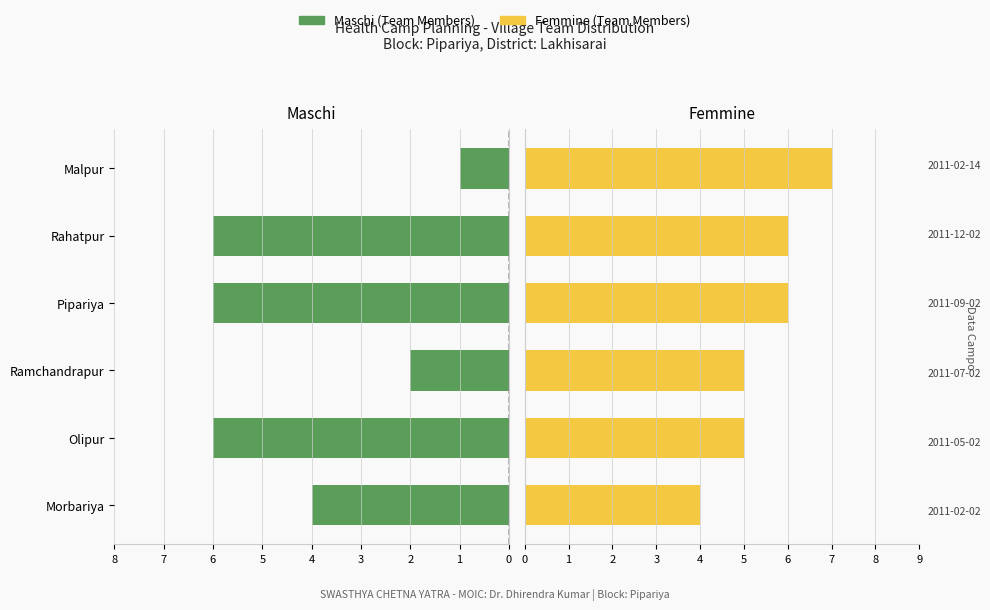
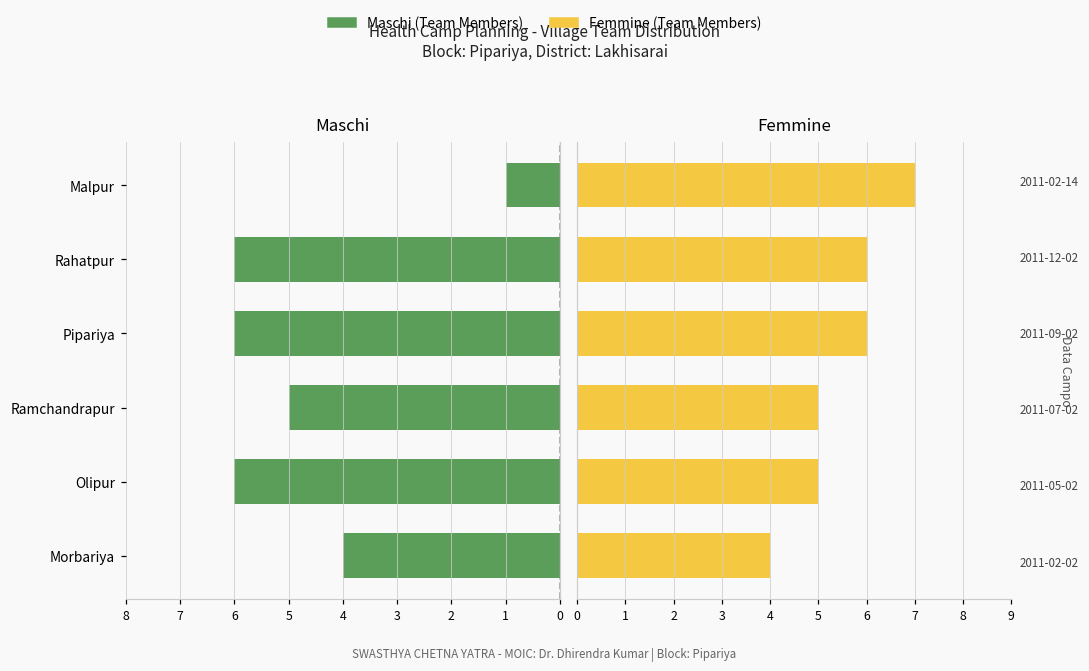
  {
    "Maschi": {
      "Malpur": 1,
      "Rahatpur": 6,
      "Pipariya": 6,
-     "Ramchandrapur": 2,
+     "Ramchandrapur": 5,
      "Olipur": 6,
      "Morbariya": 4
    }
  }
